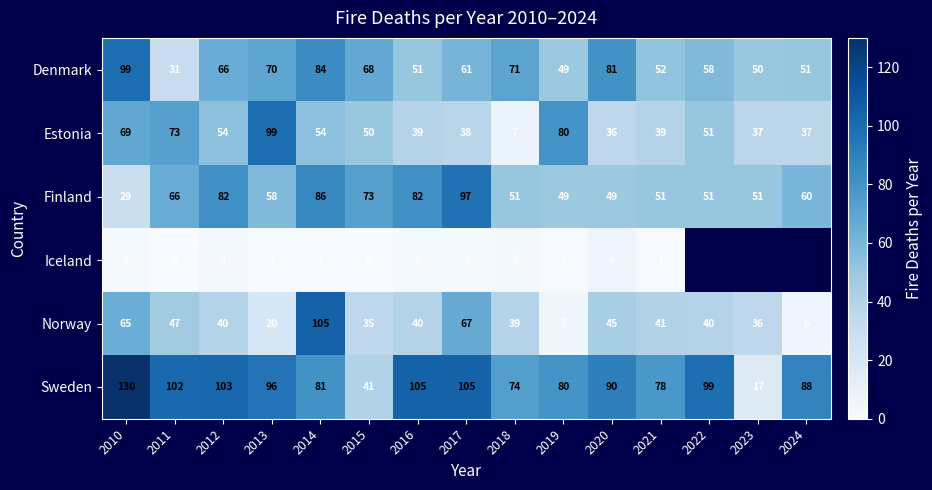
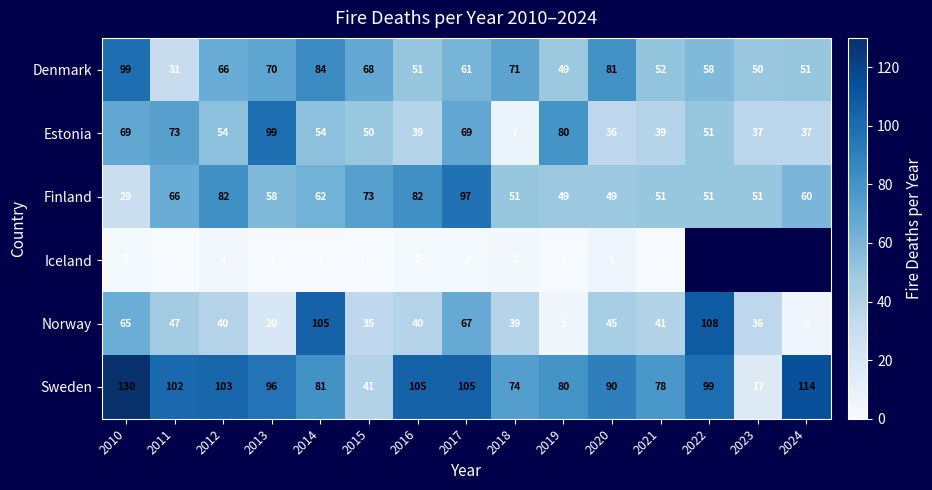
  {
    "Denmark": {
      "2010": 99,
      "2011": 31,
      "2012": 66,
      "2013": 70,
      "2014": 84,
      "2015": 68,
      "2016": 51,
      "2017": 61,
      "2018": 71,
      "2019": 49,
      "2020": 81,
      "2021": 52,
      "2022": 58,
      "2023": 50,
      "2024": 51
    },
    "Estonia": {
      "2010": 69,
      "2011": 73,
      "2012": 54,
      "2013": 99,
      "2014": 54,
      "2015": 50,
      "2016": 39,
-     "2017": 38,
+     "2017": 69,
      "2019": 80,
      "2020": 36,
      "2021": 39,
      "2022": 51,
      "2023": 37,
      "2024": 37
    },
    "Finland": {
      "2010": 29,
      "2011": 66,
      "2012": 82,
      "2013": 58,
-     "2014": 86,
+     "2014": 62,
      "2015": 73,
      "2016": 82,
      "2017": 97,
      "2018": 51,
      "2019": 49,
      "2020": 49,
      "2021": 51,
      "2022": 51,
      "2023": 51,
      "2024": 60
    },
    "Norway": {
      "2010": 65,
      "2011": 47,
      "2012": 40,
      "2014": 105,
      "2015": 35,
      "2016": 40,
      "2017": 67,
      "2018": 39,
      "2020": 45,
      "2021": 41,
-     "2022": 40,
+     "2022": 108,
      "2023": 36
    },
    "Sweden": {
      "2010": 130,
      "2011": 102,
      "2012": 103,
      "2013": 96,
      "2014": 81,
      "2015": 41,
      "2016": 105,
      "2017": 105,
      "2018": 74,
      "2019": 80,
      "2020": 90,
      "2021": 78,
      "2022": 99,
-     "2024": 88
+     "2024": 114
    }
  }
